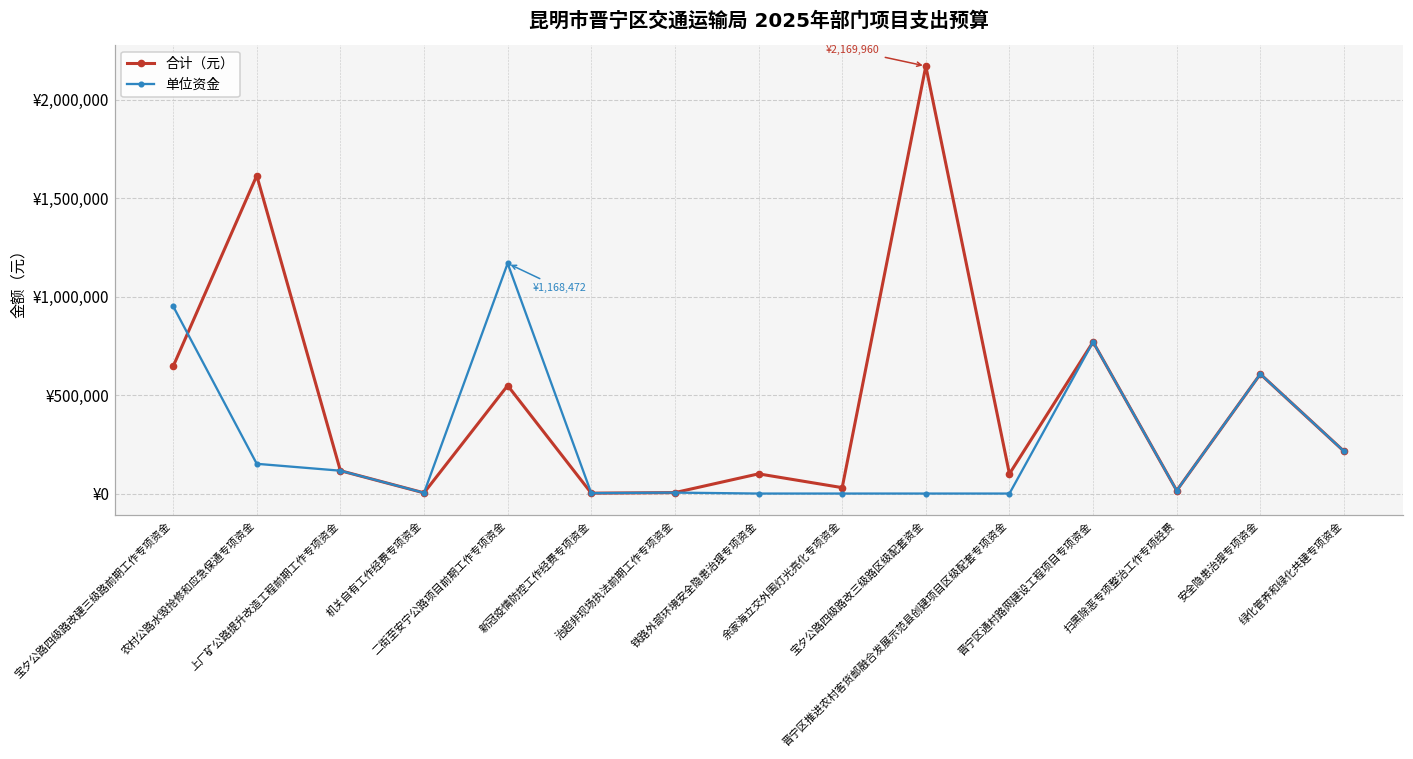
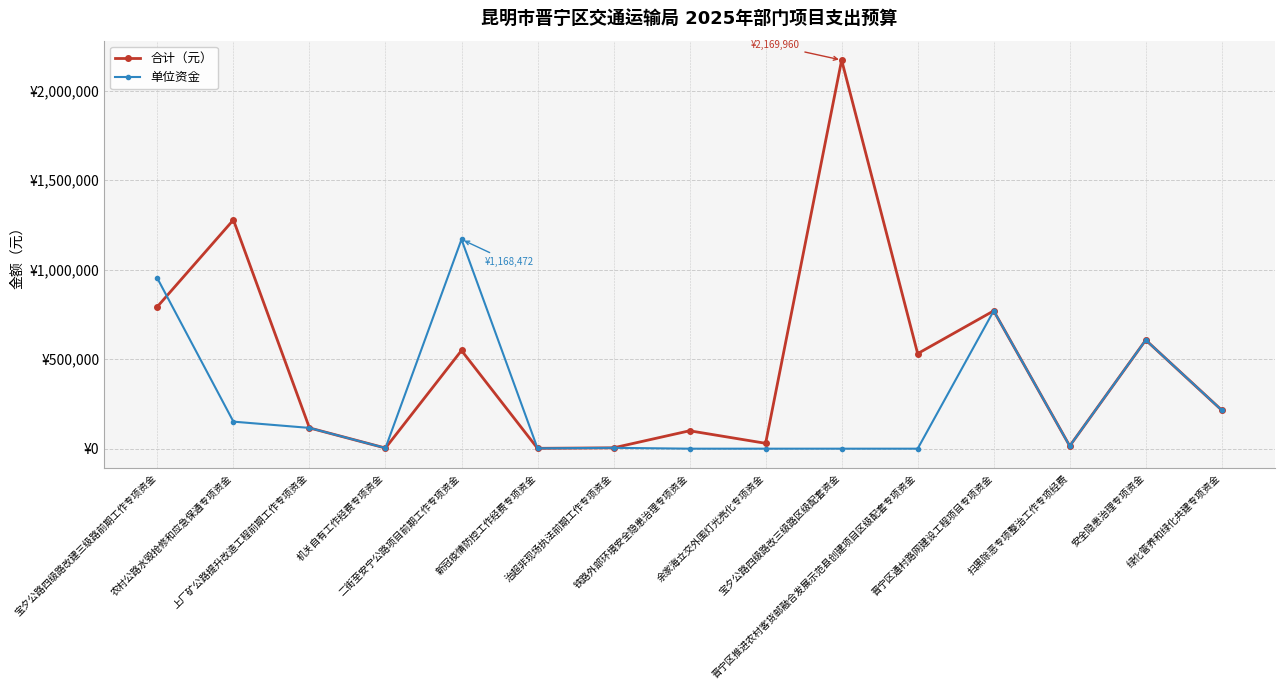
  {
    "合计（元）": {
-     "宝夕公路四级路改建三级路前期工作专项资金": "¥650,000",
-     "农村公路水毁抢修和应急保通专项资金": "¥1,610,000",
+     "宝夕公路四级路改建三级路前期工作专项资金": "¥790,000",
+     "农村公路水毁抢修和应急保通专项资金": "¥1,280,000",
      "二街至安宁公路项目前期工作专项资金": "¥550,000",
      "铁路外部环境安全隐患治理专项资金": "¥100,000",
      "余家海立交外围灯光亮化专项资金": "¥30,000",
-     "晋宁区推进农村客货邮融合发展示范县创建项目区级配套专项资金": "¥100,000"
+     "晋宁区推进农村客货邮融合发展示范县创建项目区级配套专项资金": "¥530,000"
    },
    "单位资金": {
      "二街至安宁公路项目前期工作专项资金": "¥1,168,472"
    }
  }
